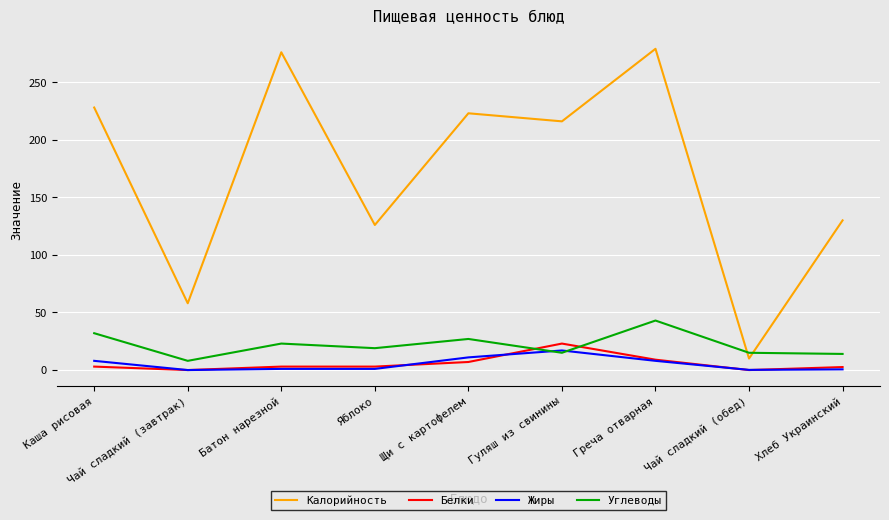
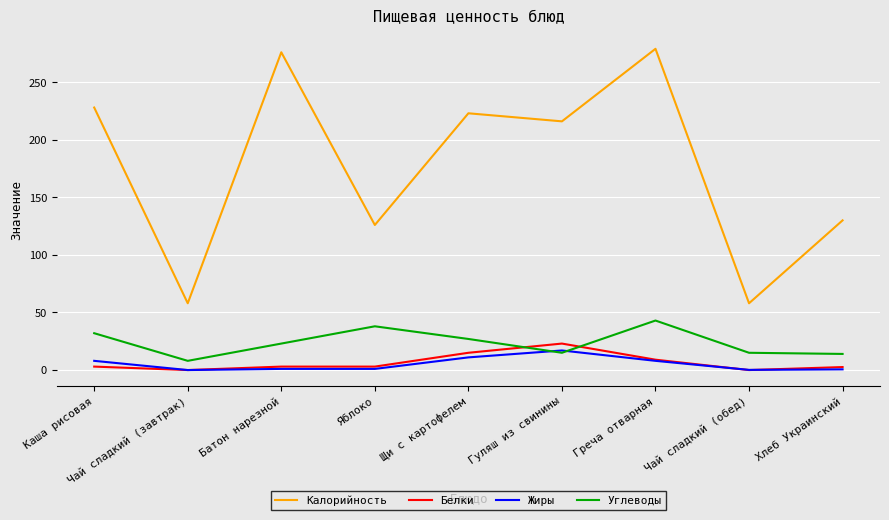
  {
    "Калорийность": {
      "Каша рисовая": 228,
      "Чай сладкий (завтрак)": 58,
      "Батон нарезной": 276,
      "Яблоко": 126,
      "Щи с картофелем": 223,
      "Гуляш из свинины": 216,
      "Греча отварная": 279,
-     "Чай сладкий (обед)": 10,
+     "Чай сладкий (обед)": 58,
      "Хлеб Украинский": 130
    },
    "Белки": {
      "Каша рисовая": 3,
-     "Щи с картофелем": 7,
+     "Щи с картофелем": 15,
      "Гуляш из свинины": 23
    },
    "Жиры": {
      "Каша рисовая": 8,
      "Щи с картофелем": 11
    },
    "Углеводы": {
      "Каша рисовая": 32,
      "Чай сладкий (завтрак)": 8,
      "Батон нарезной": 23,
-     "Яблоко": 19,
+     "Яблоко": 38,
      "Щи с картофелем": 27,
      "Греча отварная": 43,
      "Чай сладкий (обед)": 15,
      "Хлеб Украинский": 14
    }
  }
